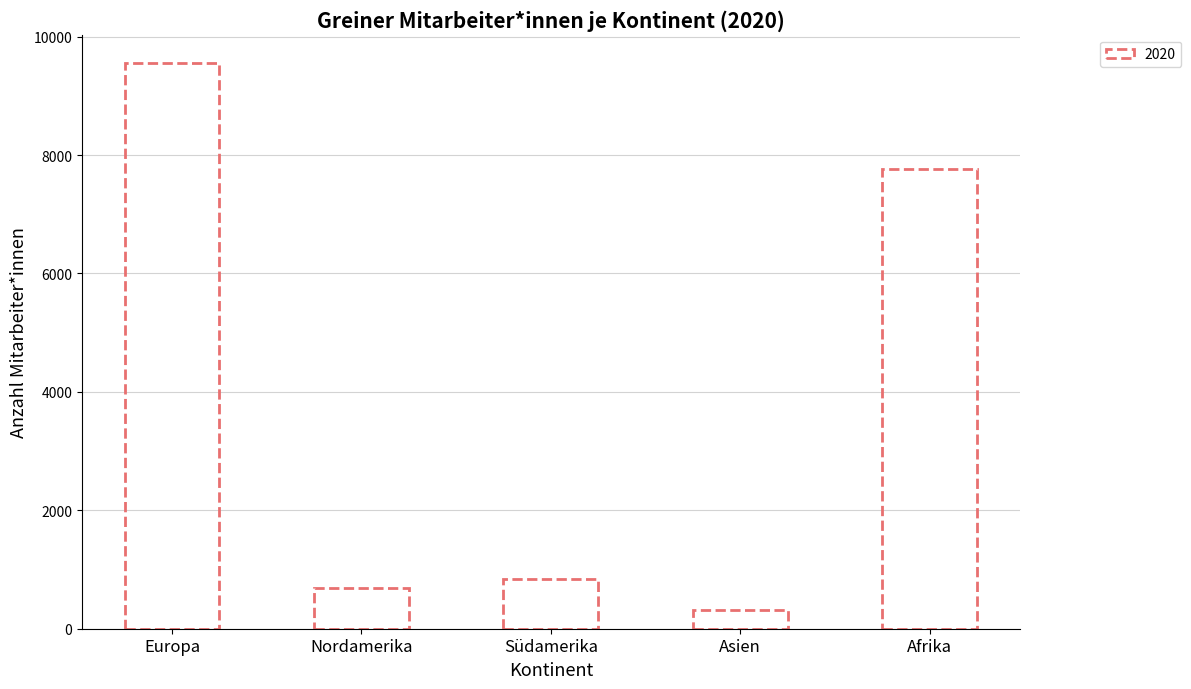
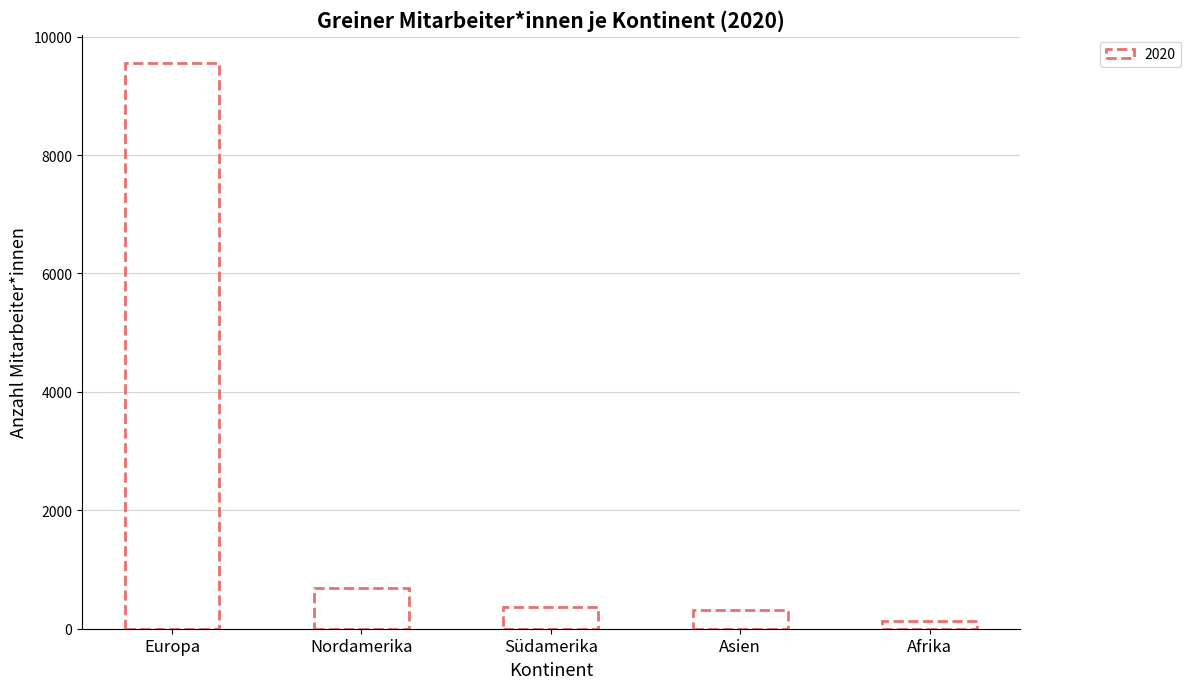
  {
    "Europa": 9600,
    "Nordamerika": 700,
-   "Südamerika": 800,
+   "Südamerika": 400,
    "Asien": 300,
-   "Afrika": 7800
+   "Afrika": 100
  }
